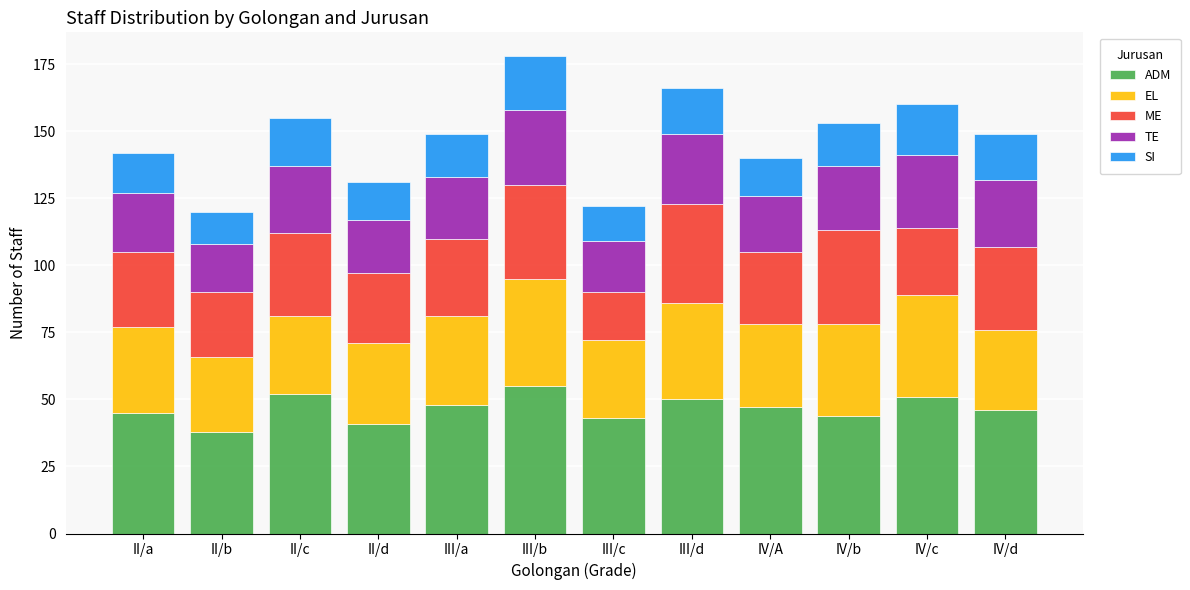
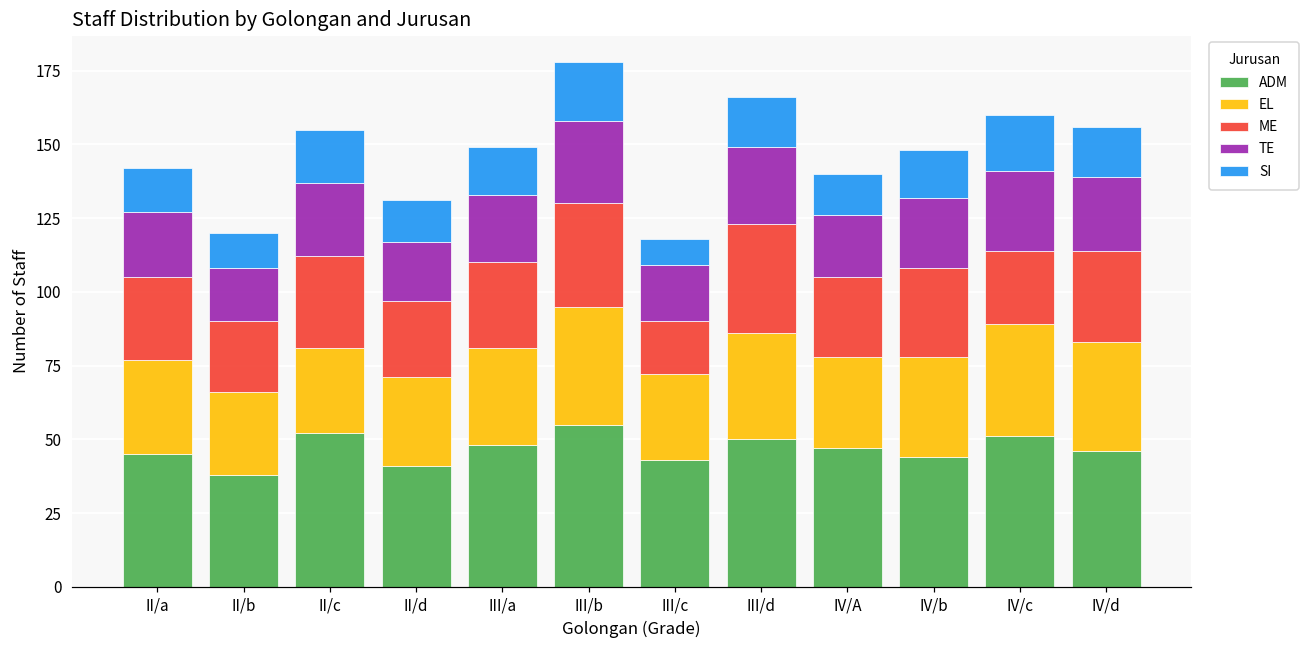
  {
    "ADM": {
      "II/a": 45,
      "II/b": 38,
      "II/c": 52,
      "II/d": 41,
      "III/a": 48,
      "III/b": 55,
      "III/c": 43,
      "III/d": 50,
      "IV/A": 47,
      "IV/b": 44,
      "IV/c": 51,
      "IV/d": 46
    },
    "EL": {
      "II/a": 32,
      "II/b": 28,
      "II/c": 29,
      "II/d": 30,
      "III/a": 33,
      "III/b": 40,
      "III/c": 29,
      "III/d": 36,
      "IV/A": 31,
      "IV/b": 34,
      "IV/c": 38,
-     "IV/d": 30
+     "IV/d": 37
    },
    "ME": {
      "II/a": 28,
      "II/b": 24,
      "II/c": 31,
      "II/d": 26,
      "III/a": 29,
      "III/b": 35,
      "III/c": 18,
      "III/d": 37,
      "IV/A": 27,
-     "IV/b": 35,
+     "IV/b": 30,
      "IV/c": 25,
      "IV/d": 31
    },
    "TE": {
      "II/a": 22,
      "II/b": 18,
      "II/c": 25,
      "II/d": 20,
      "III/a": 23,
      "III/b": 28,
      "III/c": 19,
      "III/d": 26,
      "IV/A": 21,
      "IV/b": 24,
      "IV/c": 27,
      "IV/d": 25
    },
    "SI": {
      "II/a": 15,
      "II/b": 12,
      "II/c": 18,
      "II/d": 14,
      "III/a": 16,
      "III/b": 20,
-     "III/c": 13,
+     "III/c": 9,
      "III/d": 17,
      "IV/A": 14,
      "IV/b": 16,
      "IV/c": 19,
      "IV/d": 17
    }
  }
